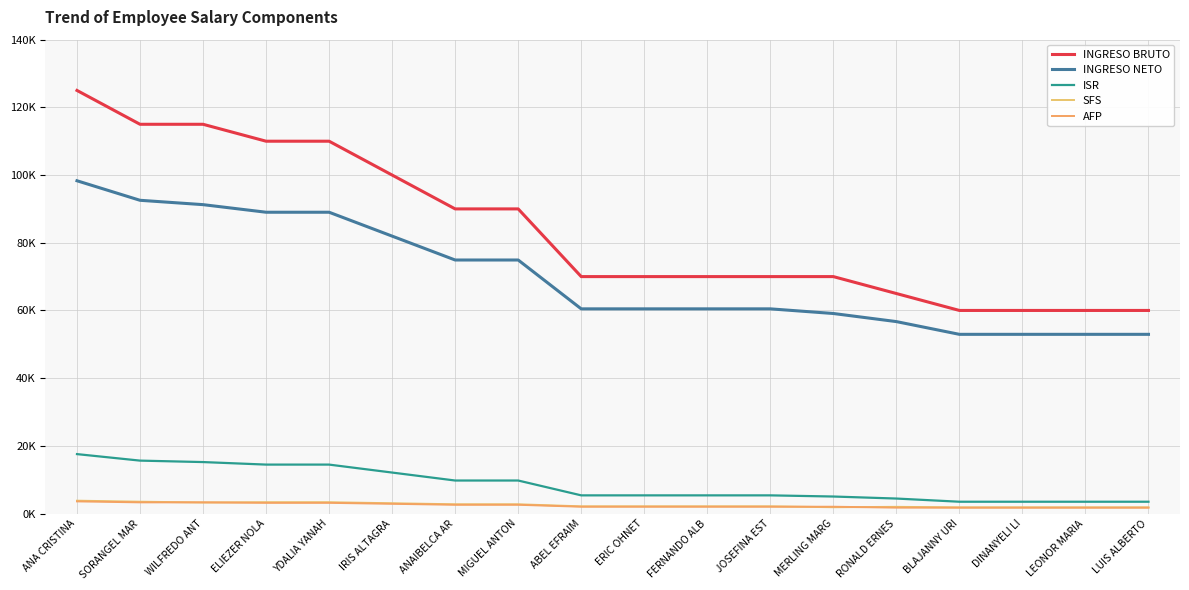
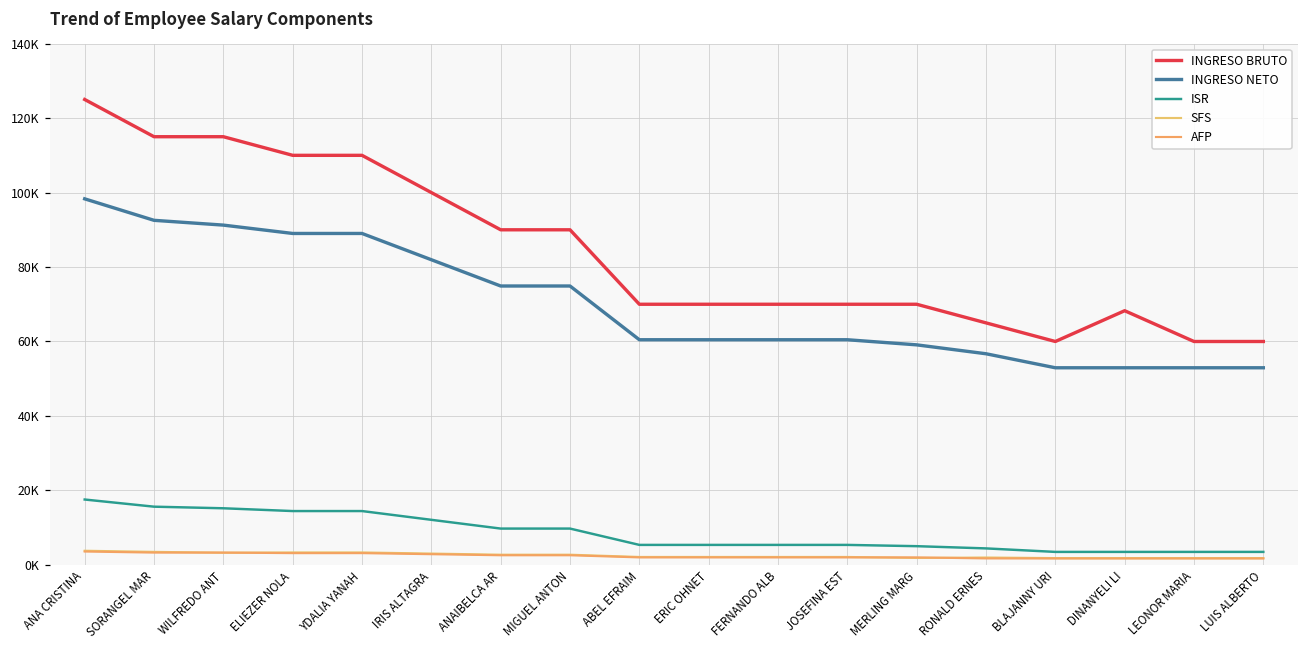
  {
    "INGRESO BRUTO": {
      "ANA CRISTINA": 125000,
      "SORANGEL MAR": 115000,
      "WILFREDO ANT": 115000,
      "ELIEZER NOLA": 110000,
      "YDALIA YANAH": 110000,
      "IRIS ALTAGRA": 100000,
      "ANAIBELCA AR": 90000,
      "MIGUEL ANTON": 90000,
      "ABEL EFRAIM": 70000,
      "ERIC OHNET": 70000,
      "FERNANDO ALB": 70000,
      "JOSEFINA EST": 70000,
      "MERLING MARG": 70000,
      "RONALD ERNES": 65000,
      "BLAJANNY URI": 60000,
-     "DINANYELI LI": 60000,
+     "DINANYELI LI": 68000,
      "LEONOR MARIA": 60000,
      "LUIS ALBERTO": 60000
    }
  }
